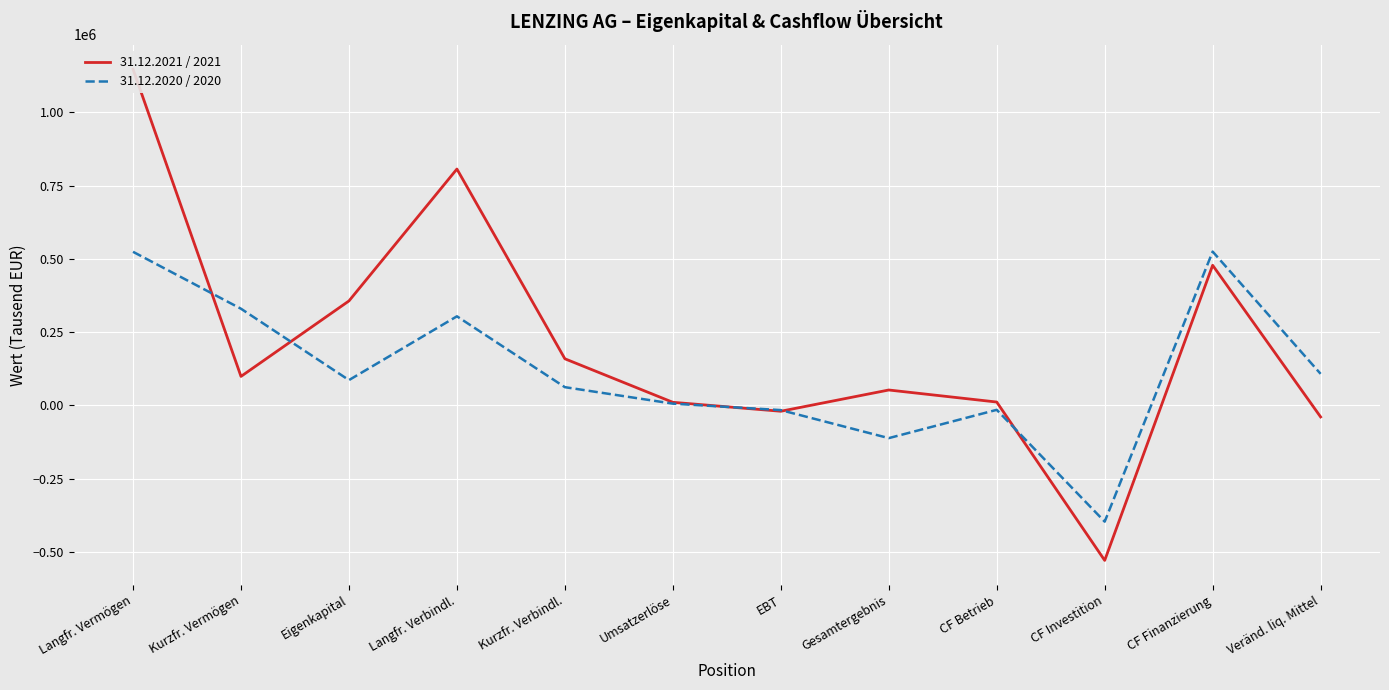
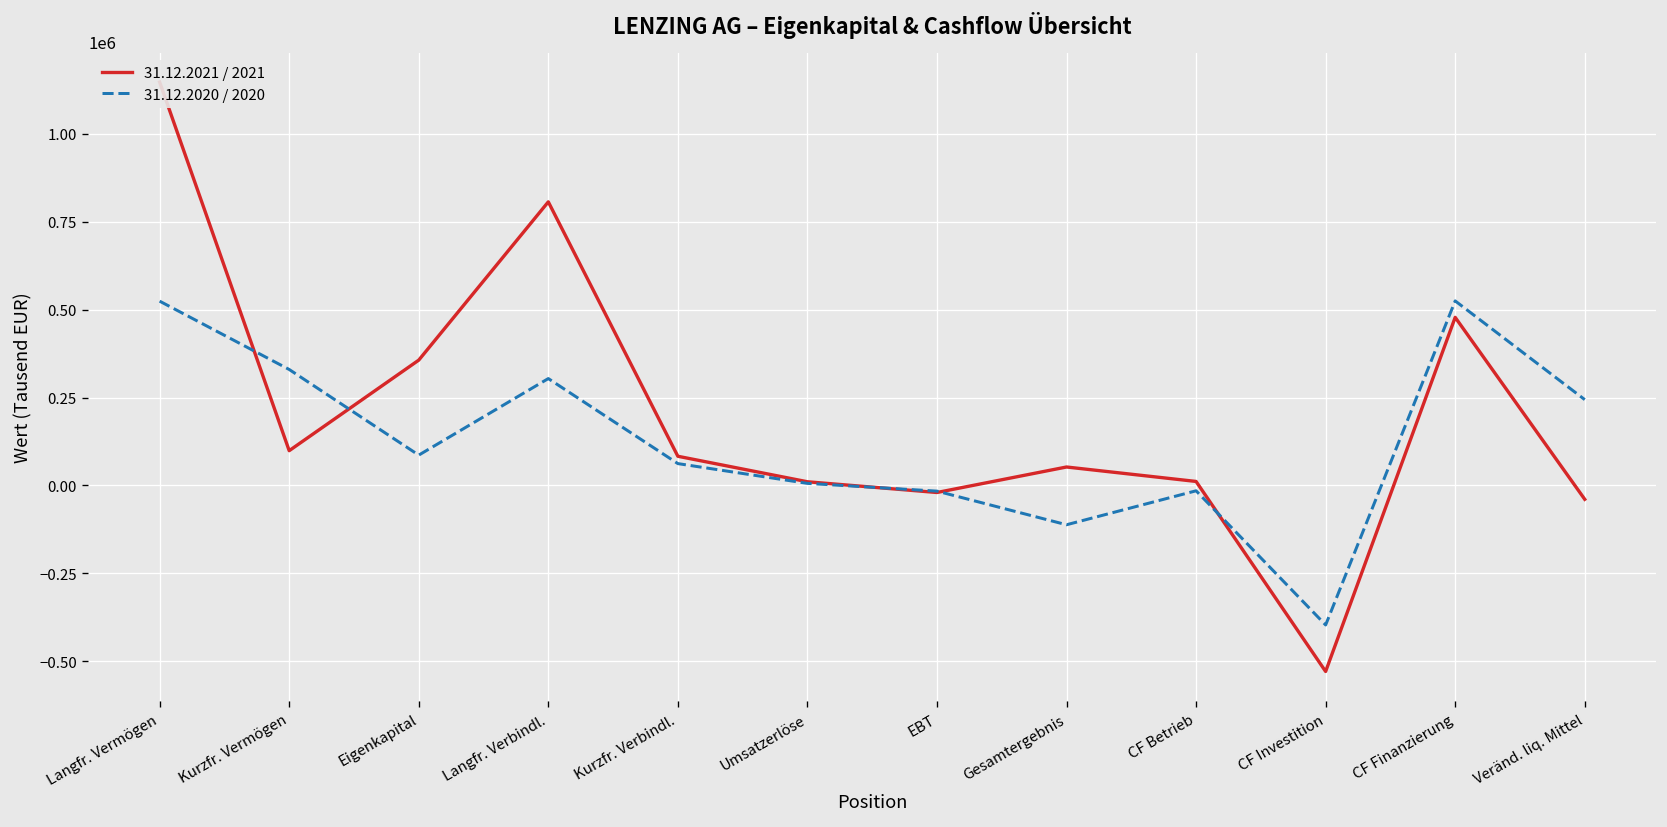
  {
    "31.12.2021 / 2021": {
      "Kurzfr. Vermögen": 100000,
      "Eigenkapital": 360000,
      "Langfr. Verbindl.": 810000,
-     "Kurzfr. Verbindl.": 160000,
+     "Kurzfr. Verbindl.": 80000,
      "Gesamtergebnis": 50000,
      "CF Betrieb": 10000,
      "CF Investition": -530000,
      "CF Finanzierung": 480000,
      "Veränd. liq. Mittel": -40000
    },
    "31.12.2020 / 2020": {
      "Langfr. Vermögen": 520000,
      "Kurzfr. Vermögen": 330000,
      "Eigenkapital": 90000,
      "Langfr. Verbindl.": 300000,
      "Kurzfr. Verbindl.": 60000,
      "Gesamtergebnis": -110000,
      "CF Betrieb": -20000,
      "CF Investition": -400000,
      "CF Finanzierung": 520000,
-     "Veränd. liq. Mittel": 110000
+     "Veränd. liq. Mittel": 240000
    }
  }
